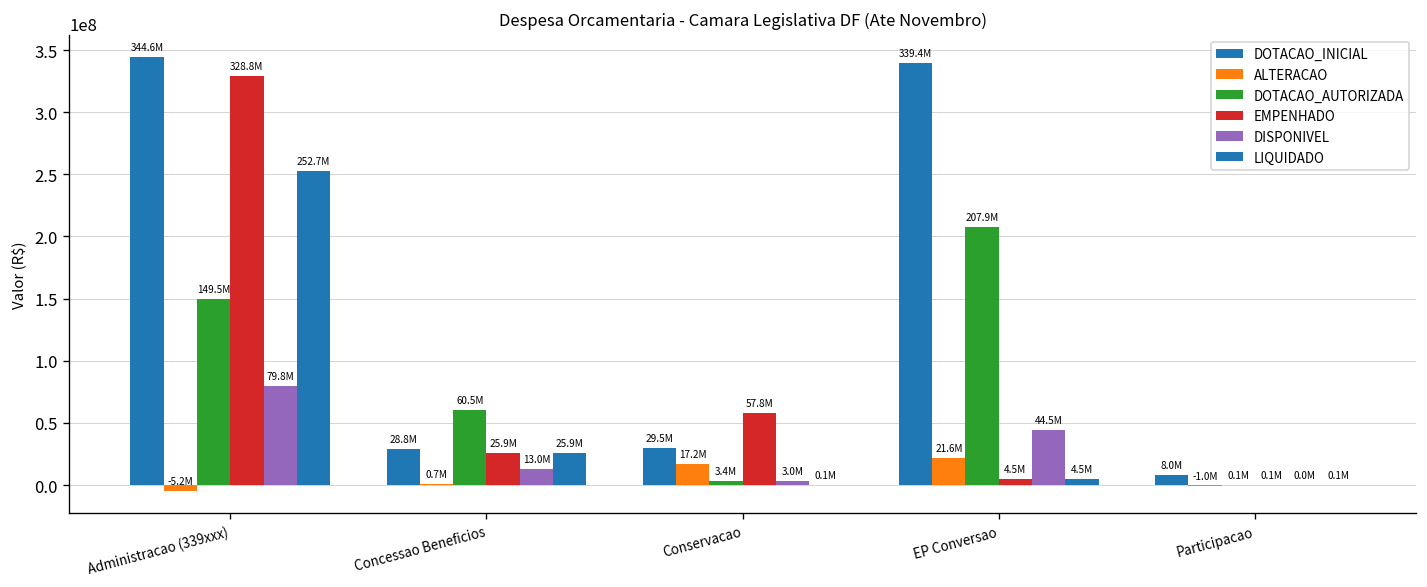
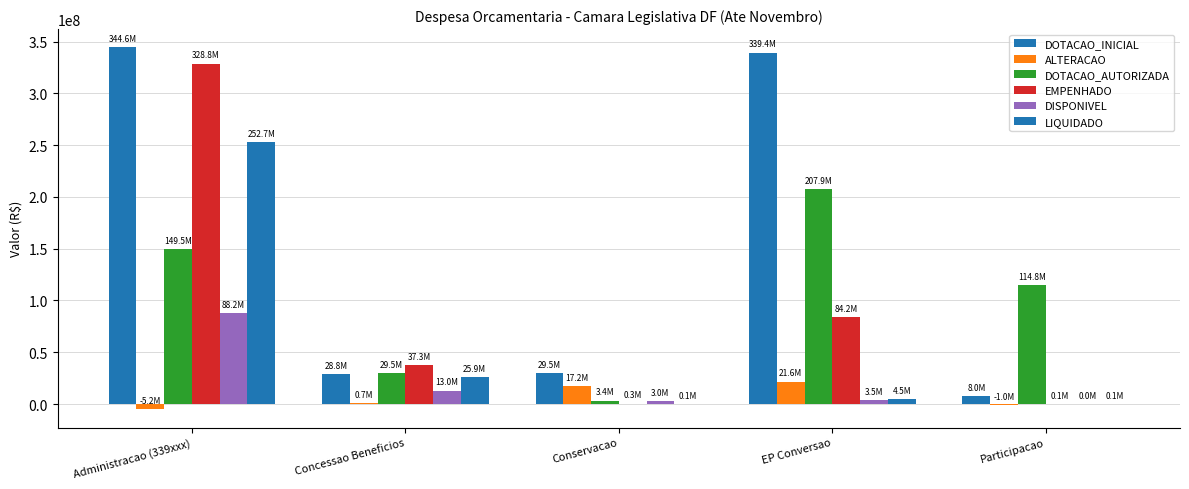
  {
    "ALTERACAO": {
      "Administracao (339xxx)": "-5.2M",
      "Concessao Beneficios": "0.7M",
      "Conservacao": "17.2M",
      "EP Conversao": "21.6M",
      "Participacao": "-1.0M"
    },
    "DOTACAO_AUTORIZADA": {
      "Administracao (339xxx)": "149.5M",
-     "Concessao Beneficios": "60.5M",
+     "Concessao Beneficios": "29.5M",
      "Conservacao": "3.4M",
      "EP Conversao": "207.9M",
-     "Participacao": "0.1M"
+     "Participacao": "114.8M"
    },
    "EMPENHADO": {
      "Administracao (339xxx)": "328.8M",
-     "Concessao Beneficios": "25.9M",
-     "Conservacao": "57.8M",
-     "EP Conversao": "4.5M",
+     "Concessao Beneficios": "37.3M",
+     "Conservacao": "0.3M",
+     "EP Conversao": "84.2M",
      "Participacao": "0.1M"
    },
    "DISPONIVEL": {
-     "Administracao (339xxx)": "79.8M",
+     "Administracao (339xxx)": "88.2M",
      "Concessao Beneficios": "13.0M",
      "Conservacao": "3.0M",
-     "EP Conversao": "44.5M"
+     "EP Conversao": "3.5M"
    }
  }
